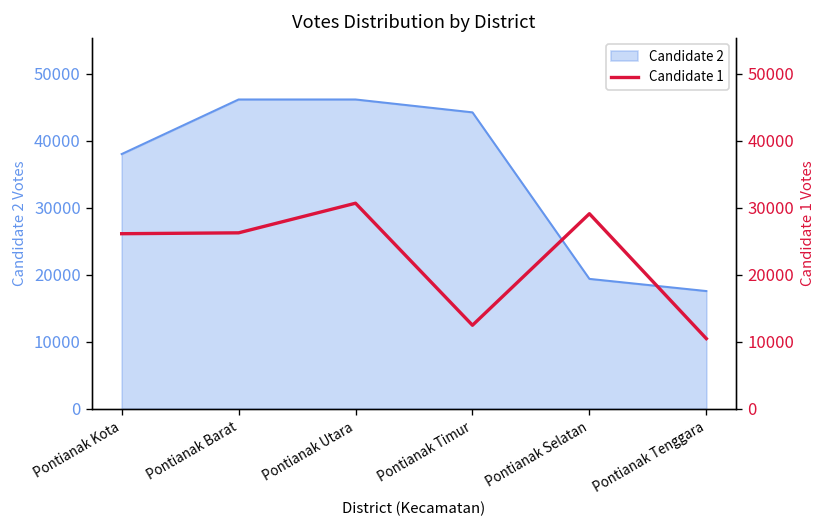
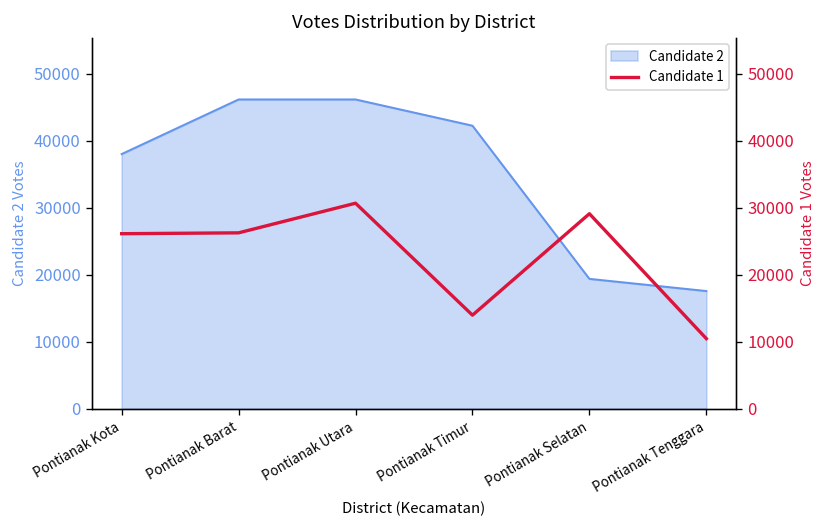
  {
    "Candidate 2": {
      "Pontianak Kota": 38000,
      "Pontianak Barat": 46000,
      "Pontianak Utara": 46000,
-     "Pontianak Timur": 44000,
+     "Pontianak Timur": 42000,
      "Pontianak Selatan": 19000,
      "Pontianak Tenggara": 18000
    },
    "Candidate 1": {
      "Pontianak Kota": 26000,
      "Pontianak Barat": 26000,
      "Pontianak Utara": 31000,
-     "Pontianak Timur": 12000,
+     "Pontianak Timur": 14000,
      "Pontianak Selatan": 29000,
      "Pontianak Tenggara": 10000
    }
  }
